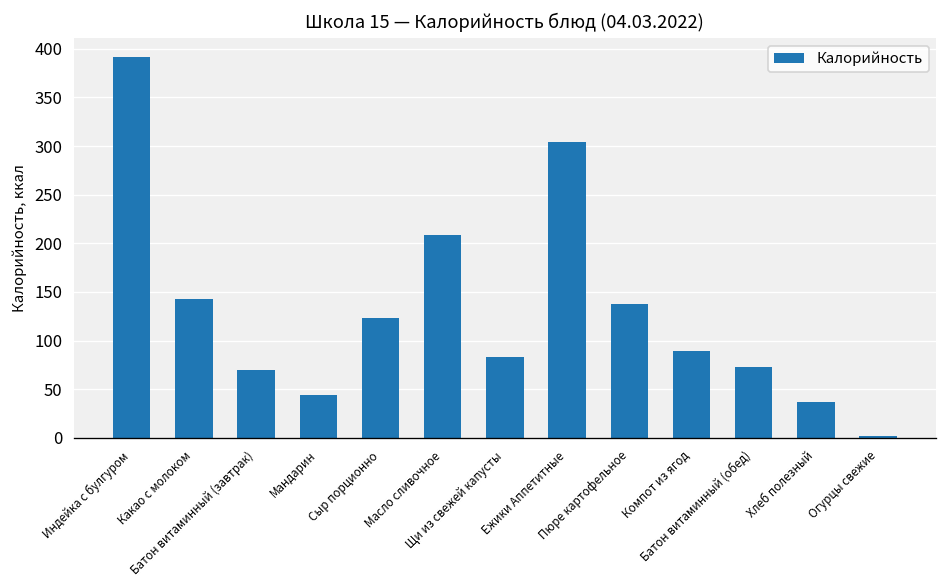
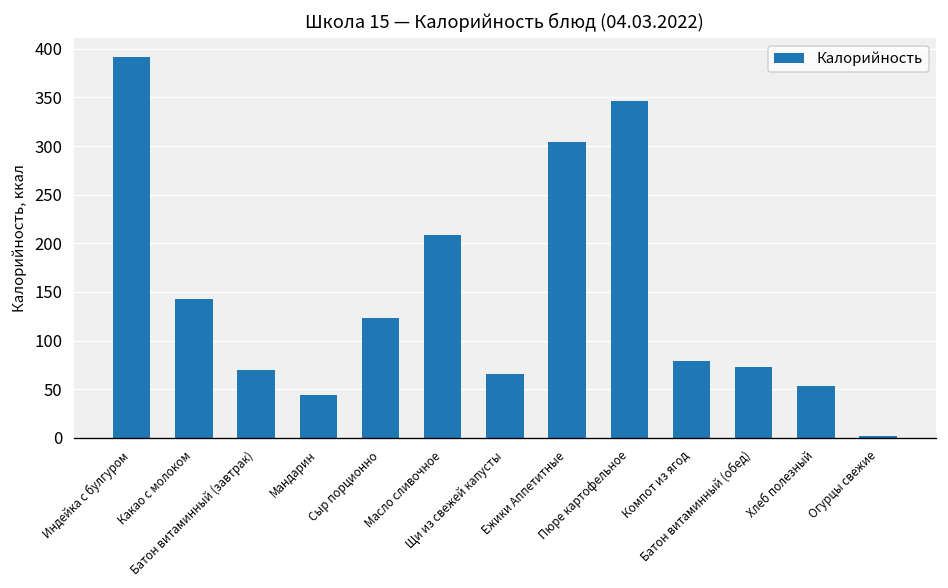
  {
    "Индейка с булгуром": 390,
    "Какао с молоком": 140,
    "Батон витаминный (завтрак)": 70,
    "Мандарин": 40,
    "Сыр порционно": 120,
    "Масло сливочное": 210,
-   "Щи из свежей капусты": 80,
+   "Щи из свежей капусты": 70,
    "Ежики Аппетитные": 300,
-   "Пюре картофельное": 140,
-   "Компот из ягод": 90,
+   "Пюре картофельное": 350,
+   "Компот из ягод": 80,
    "Батон витаминный (обед)": 70,
-   "Хлеб полезный": 40
+   "Хлеб полезный": 50
  }
